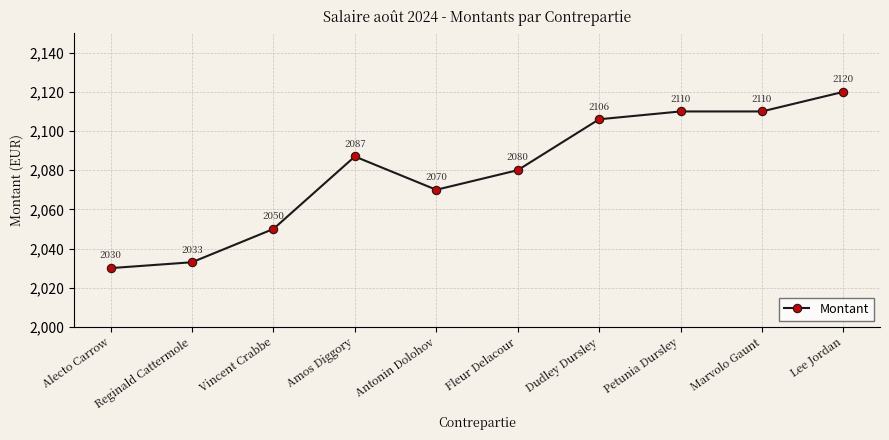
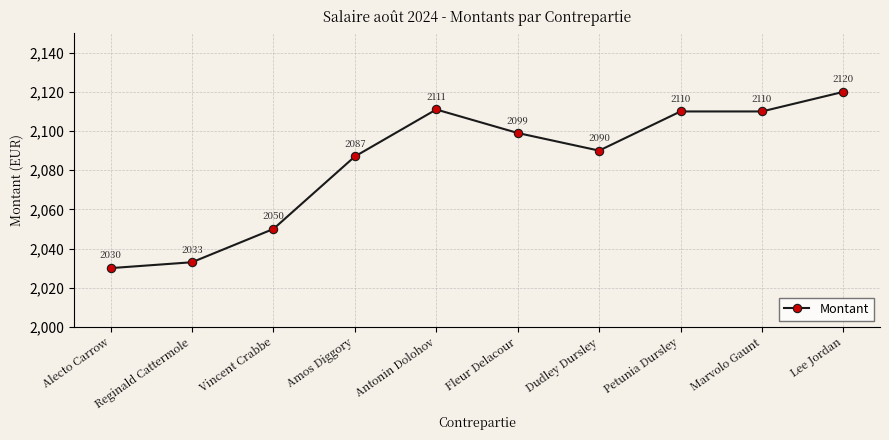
  {
    "Alecto Carrow": 2030,
    "Reginald Cattermole": 2033,
    "Vincent Crabbe": 2050,
    "Amos Diggory": 2087,
-   "Antonin Dolohov": 2070,
-   "Fleur Delacour": 2080,
-   "Dudley Dursley": 2106,
+   "Antonin Dolohov": 2111,
+   "Fleur Delacour": 2099,
+   "Dudley Dursley": 2090,
    "Petunia Dursley": 2110,
    "Marvolo Gaunt": 2110,
    "Lee Jordan": 2120
  }
